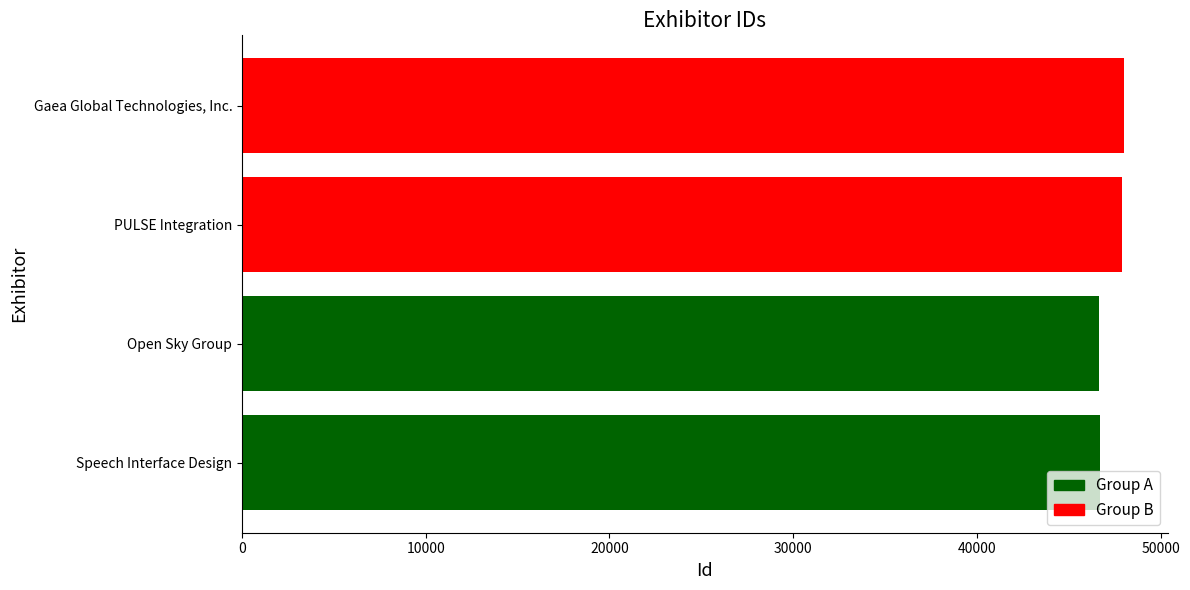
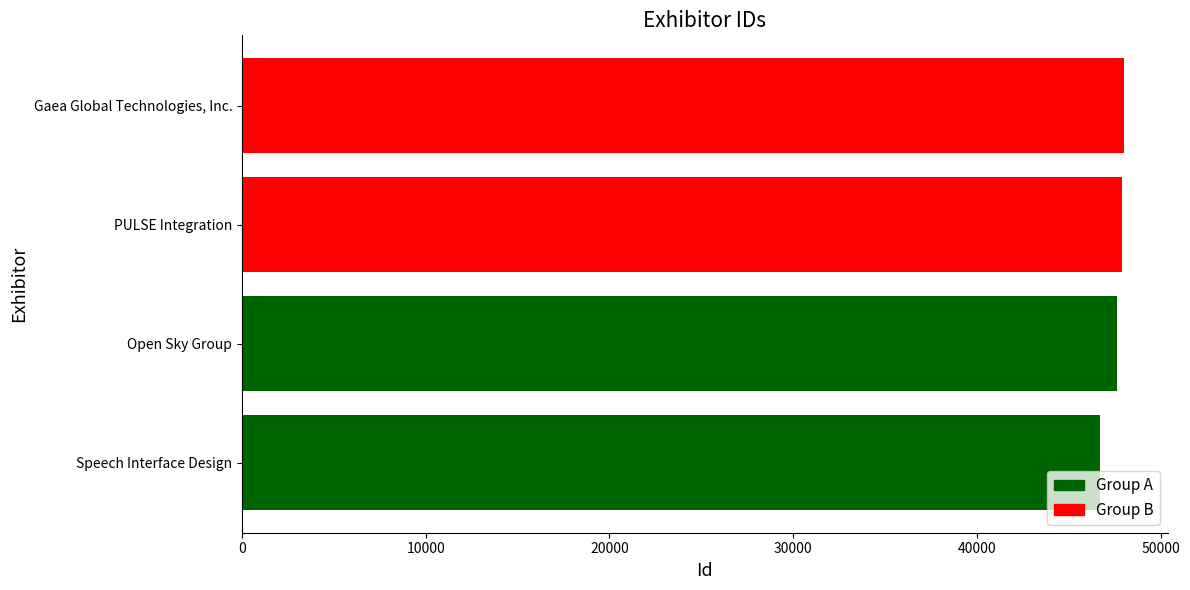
  {
    "Gaea Global Technologies, Inc.": 48000,
    "PULSE Integration": 47900,
-   "Open Sky Group": 46600,
+   "Open Sky Group": 47600,
    "Speech Interface Design": 46700
  }
